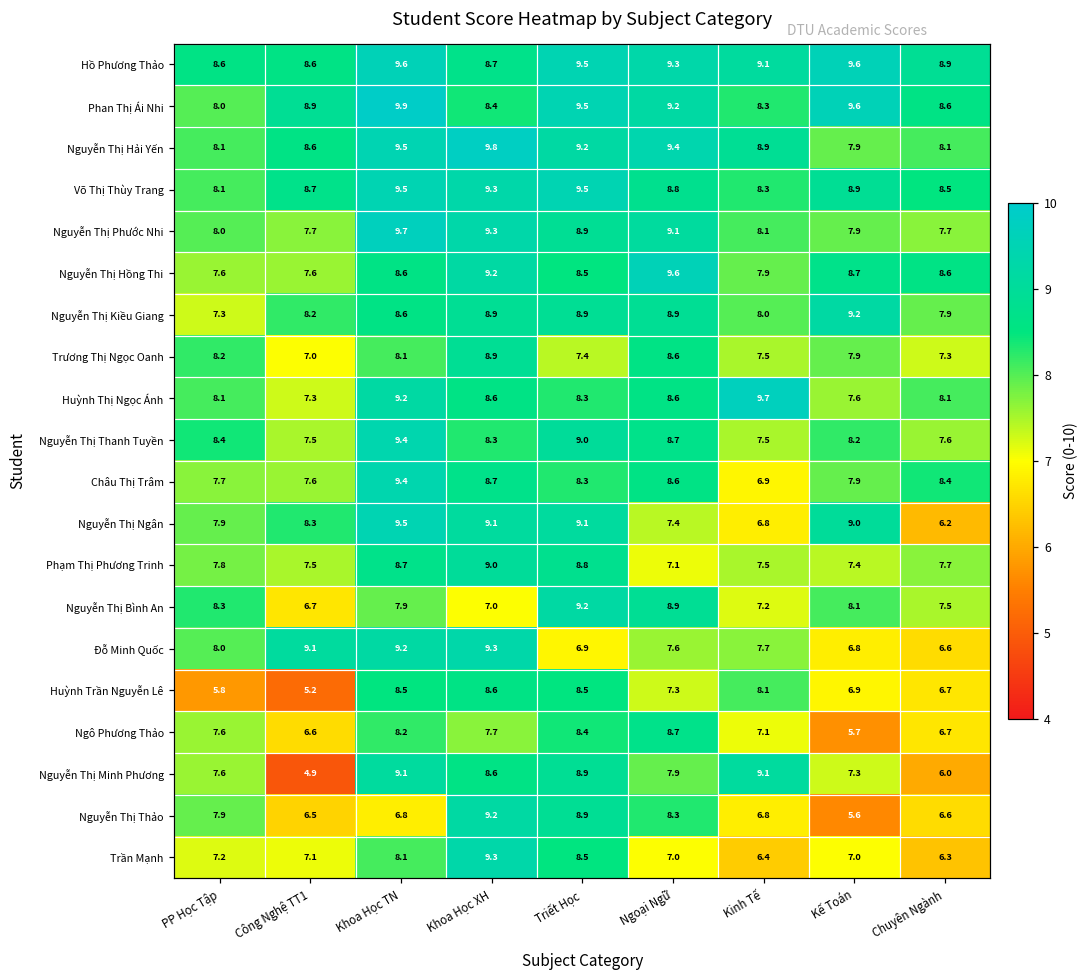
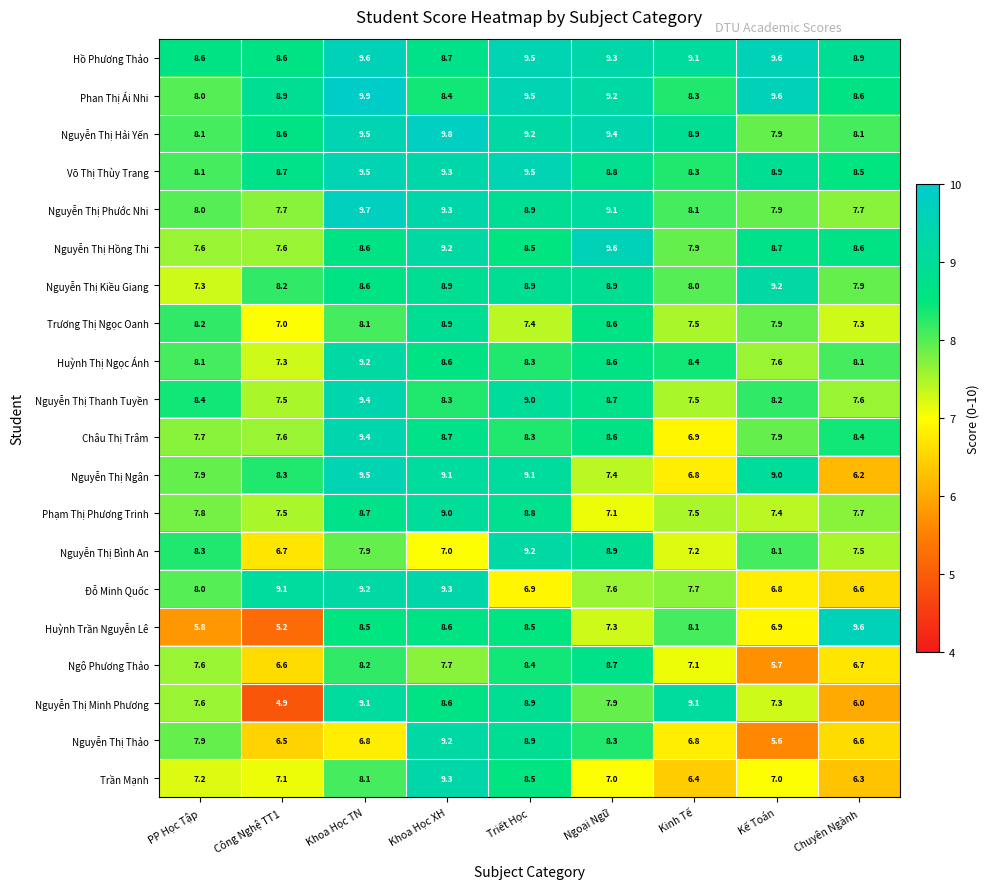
  {
    "Hồ Phương Thảo": {
      "PP Học Tập": 8.6,
      "Công Nghệ TT1": 8.6,
      "Khoa Học TN": 9.6,
      "Khoa Học XH": 8.7,
      "Triết Học": 9.5,
      "Ngoại Ngữ": 9.3,
      "Kinh Tế": 9.1,
      "Kế Toán": 9.6,
      "Chuyên Ngành": 8.9
    },
    "Phan Thị Ái Nhi": {
      "PP Học Tập": 8.0,
      "Công Nghệ TT1": 8.9,
      "Khoa Học TN": 9.9,
      "Khoa Học XH": 8.4,
      "Triết Học": 9.5,
      "Ngoại Ngữ": 9.2,
      "Kinh Tế": 8.3,
      "Kế Toán": 9.6,
      "Chuyên Ngành": 8.6
    },
    "Nguyễn Thị Hải Yến": {
      "PP Học Tập": 8.1,
      "Công Nghệ TT1": 8.6,
      "Khoa Học TN": 9.5,
      "Khoa Học XH": 9.8,
      "Triết Học": 9.2,
      "Ngoại Ngữ": 9.4,
      "Kinh Tế": 8.9,
      "Kế Toán": 7.9,
      "Chuyên Ngành": 8.1
    },
    "Võ Thị Thùy Trang": {
      "PP Học Tập": 8.1,
      "Công Nghệ TT1": 8.7,
      "Khoa Học TN": 9.5,
      "Khoa Học XH": 9.3,
      "Triết Học": 9.5,
      "Ngoại Ngữ": 8.8,
      "Kinh Tế": 8.3,
      "Kế Toán": 8.9,
      "Chuyên Ngành": 8.5
    },
    "Nguyễn Thị Phước Nhi": {
      "PP Học Tập": 8.0,
      "Công Nghệ TT1": 7.7,
      "Khoa Học TN": 9.7,
      "Khoa Học XH": 9.3,
      "Triết Học": 8.9,
      "Ngoại Ngữ": 9.1,
      "Kinh Tế": 8.1,
      "Kế Toán": 7.9,
      "Chuyên Ngành": 7.7
    },
    "Nguyễn Thị Hồng Thi": {
      "PP Học Tập": 7.6,
      "Công Nghệ TT1": 7.6,
      "Khoa Học TN": 8.6,
      "Khoa Học XH": 9.2,
      "Triết Học": 8.5,
      "Ngoại Ngữ": 9.6,
      "Kinh Tế": 7.9,
      "Kế Toán": 8.7,
      "Chuyên Ngành": 8.6
    },
    "Nguyễn Thị Kiều Giang": {
      "PP Học Tập": 7.3,
      "Công Nghệ TT1": 8.2,
      "Khoa Học TN": 8.6,
      "Khoa Học XH": 8.9,
      "Triết Học": 8.9,
      "Ngoại Ngữ": 8.9,
      "Kinh Tế": 8.0,
      "Kế Toán": 9.2,
      "Chuyên Ngành": 7.9
    },
    "Trương Thị Ngọc Oanh": {
      "PP Học Tập": 8.2,
      "Công Nghệ TT1": 7.0,
      "Khoa Học TN": 8.1,
      "Khoa Học XH": 8.9,
      "Triết Học": 7.4,
      "Ngoại Ngữ": 8.6,
      "Kinh Tế": 7.5,
      "Kế Toán": 7.9,
      "Chuyên Ngành": 7.3
    },
    "Huỳnh Thị Ngọc Ánh": {
      "PP Học Tập": 8.1,
      "Công Nghệ TT1": 7.3,
      "Khoa Học TN": 9.2,
      "Khoa Học XH": 8.6,
      "Triết Học": 8.3,
      "Ngoại Ngữ": 8.6,
-     "Kinh Tế": 9.7,
+     "Kinh Tế": 8.4,
      "Kế Toán": 7.6,
      "Chuyên Ngành": 8.1
    },
    "Nguyễn Thị Thanh Tuyền": {
      "PP Học Tập": 8.4,
      "Công Nghệ TT1": 7.5,
      "Khoa Học TN": 9.4,
      "Khoa Học XH": 8.3,
      "Triết Học": 9.0,
      "Ngoại Ngữ": 8.7,
      "Kinh Tế": 7.5,
      "Kế Toán": 8.2,
      "Chuyên Ngành": 7.6
    },
    "Châu Thị Trâm": {
      "PP Học Tập": 7.7,
      "Công Nghệ TT1": 7.6,
      "Khoa Học TN": 9.4,
      "Khoa Học XH": 8.7,
      "Triết Học": 8.3,
      "Ngoại Ngữ": 8.6,
      "Kinh Tế": 6.9,
      "Kế Toán": 7.9,
      "Chuyên Ngành": 8.4
    },
    "Nguyễn Thị Ngân": {
      "PP Học Tập": 7.9,
      "Công Nghệ TT1": 8.3,
      "Khoa Học TN": 9.5,
      "Khoa Học XH": 9.1,
      "Triết Học": 9.1,
      "Ngoại Ngữ": 7.4,
      "Kinh Tế": 6.8,
      "Kế Toán": 9.0,
      "Chuyên Ngành": 6.2
    },
    "Phạm Thị Phương Trinh": {
      "PP Học Tập": 7.8,
      "Công Nghệ TT1": 7.5,
      "Khoa Học TN": 8.7,
      "Khoa Học XH": 9.0,
      "Triết Học": 8.8,
      "Ngoại Ngữ": 7.1,
      "Kinh Tế": 7.5,
      "Kế Toán": 7.4,
      "Chuyên Ngành": 7.7
    },
    "Nguyễn Thị Bình An": {
      "PP Học Tập": 8.3,
      "Công Nghệ TT1": 6.7,
      "Khoa Học TN": 7.9,
      "Khoa Học XH": 7.0,
      "Triết Học": 9.2,
      "Ngoại Ngữ": 8.9,
      "Kinh Tế": 7.2,
      "Kế Toán": 8.1,
      "Chuyên Ngành": 7.5
    },
    "Đỗ Minh Quốc": {
      "PP Học Tập": 8.0,
      "Công Nghệ TT1": 9.1,
      "Khoa Học TN": 9.2,
      "Khoa Học XH": 9.3,
      "Triết Học": 6.9,
      "Ngoại Ngữ": 7.6,
      "Kinh Tế": 7.7,
      "Kế Toán": 6.8,
      "Chuyên Ngành": 6.6
    },
    "Huỳnh Trần Nguyễn Lê": {
      "PP Học Tập": 5.8,
      "Công Nghệ TT1": 5.2,
      "Khoa Học TN": 8.5,
      "Khoa Học XH": 8.6,
      "Triết Học": 8.5,
      "Ngoại Ngữ": 7.3,
      "Kinh Tế": 8.1,
      "Kế Toán": 6.9,
-     "Chuyên Ngành": 6.7
+     "Chuyên Ngành": 9.6
    },
    "Ngô Phương Thảo": {
      "PP Học Tập": 7.6,
      "Công Nghệ TT1": 6.6,
      "Khoa Học TN": 8.2,
      "Khoa Học XH": 7.7,
      "Triết Học": 8.4,
      "Ngoại Ngữ": 8.7,
      "Kinh Tế": 7.1,
      "Kế Toán": 5.7,
      "Chuyên Ngành": 6.7
    },
    "Nguyễn Thị Minh Phương": {
      "PP Học Tập": 7.6,
      "Công Nghệ TT1": 4.9,
      "Khoa Học TN": 9.1,
      "Khoa Học XH": 8.6,
      "Triết Học": 8.9,
      "Ngoại Ngữ": 7.9,
      "Kinh Tế": 9.1,
      "Kế Toán": 7.3,
      "Chuyên Ngành": 6.0
    },
    "Nguyễn Thị Thảo": {
      "PP Học Tập": 7.9,
      "Công Nghệ TT1": 6.5,
      "Khoa Học TN": 6.8,
      "Khoa Học XH": 9.2,
      "Triết Học": 8.9,
      "Ngoại Ngữ": 8.3,
      "Kinh Tế": 6.8,
      "Kế Toán": 5.6,
      "Chuyên Ngành": 6.6
    },
    "Trần Mạnh": {
      "PP Học Tập": 7.2,
      "Công Nghệ TT1": 7.1,
      "Khoa Học TN": 8.1,
      "Khoa Học XH": 9.3,
      "Triết Học": 8.5,
      "Ngoại Ngữ": 7.0,
      "Kinh Tế": 6.4,
      "Kế Toán": 7.0,
      "Chuyên Ngành": 6.3
    }
  }
